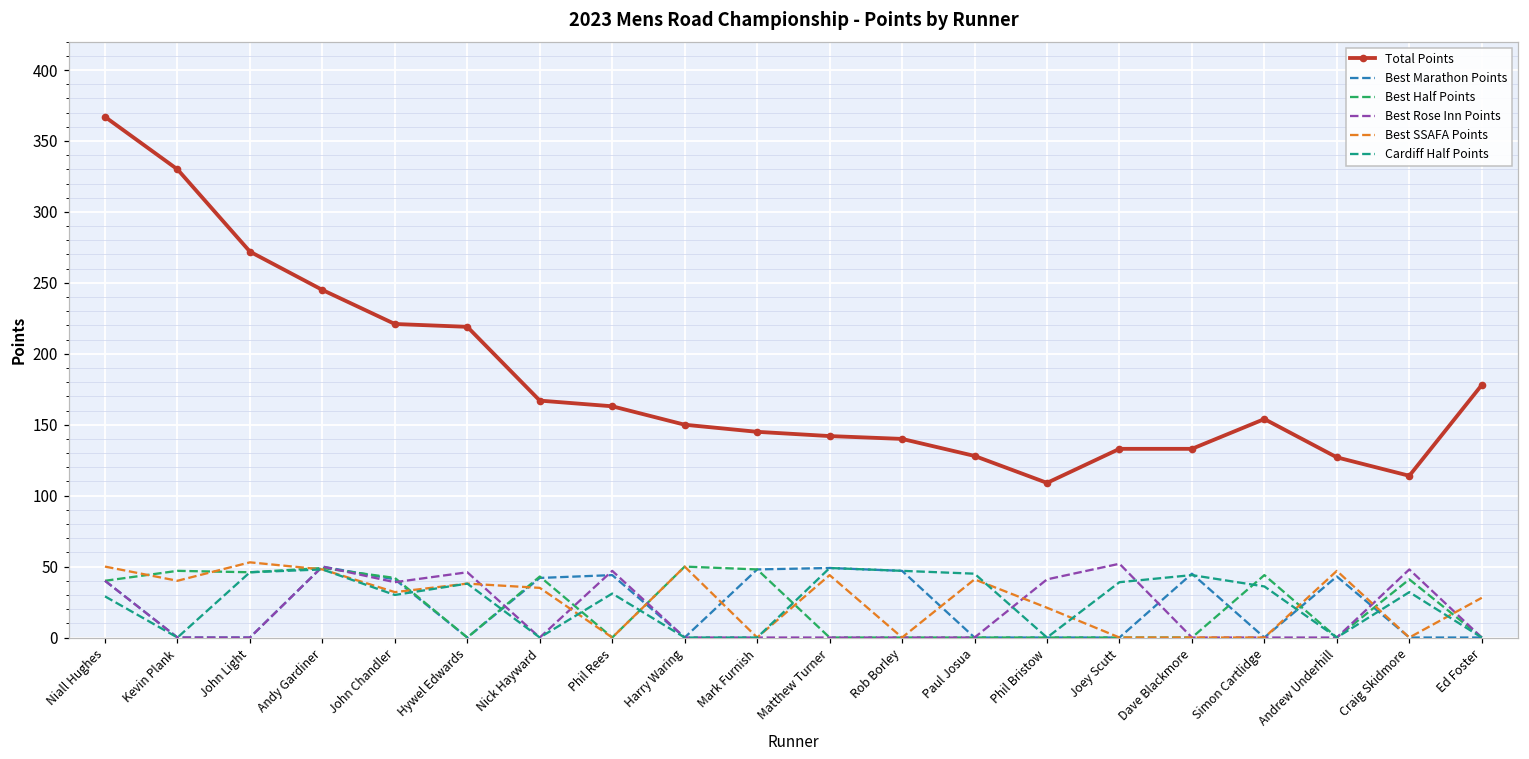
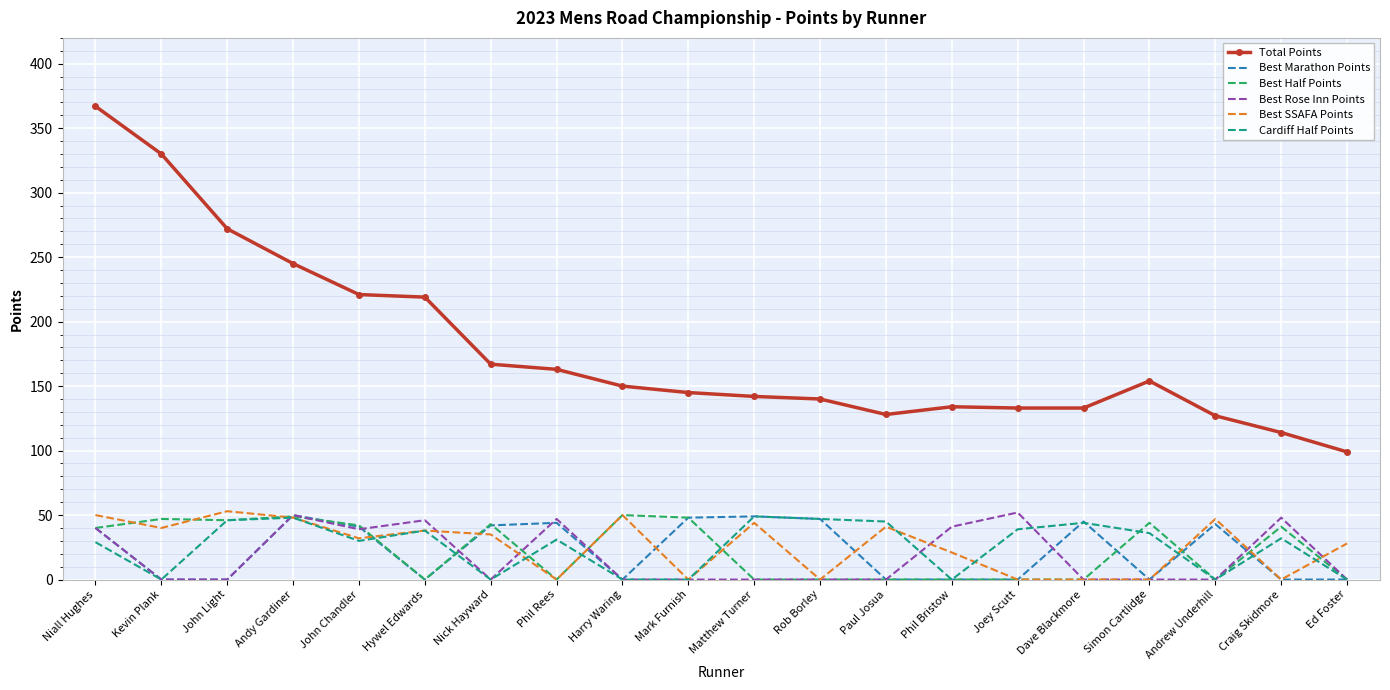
  {
    "Total Points": {
      "Niall Hughes": 367,
      "Kevin Plank": 330,
      "John Light": 272,
      "Andy Gardiner": 245,
      "John Chandler": 221,
      "Hywel Edwards": 219,
      "Nick Hayward": 167,
      "Phil Rees": 163,
      "Harry Waring": 150,
      "Mark Furnish": 145,
      "Matthew Turner": 142,
      "Rob Borley": 140,
      "Paul Josua": 128,
-     "Phil Bristow": 109,
+     "Phil Bristow": 134,
      "Joey Scutt": 133,
      "Dave Blackmore": 133,
      "Simon Cartlidge": 154,
      "Andrew Underhill": 127,
      "Craig Skidmore": 114,
-     "Ed Foster": 178
+     "Ed Foster": 99
    },
    "Best Marathon Points": {
      "Phil Rees": 44,
      "Andrew Underhill": 43
    },
    "Best Rose Inn Points": {
      "John Chandler": 39,
      "Hywel Edwards": 46,
      "Phil Rees": 47,
      "Phil Bristow": 41,
      "Joey Scutt": 52,
      "Craig Skidmore": 48
    },
    "Best SSAFA Points": {
      "Niall Hughes": 50,
      "Kevin Plank": 40,
      "John Light": 53,
      "John Chandler": 32,
      "Nick Hayward": 35,
      "Matthew Turner": 44,
      "Paul Josua": 41,
      "Phil Bristow": 21,
      "Andrew Underhill": 47,
      "Ed Foster": 28
    }
  }
